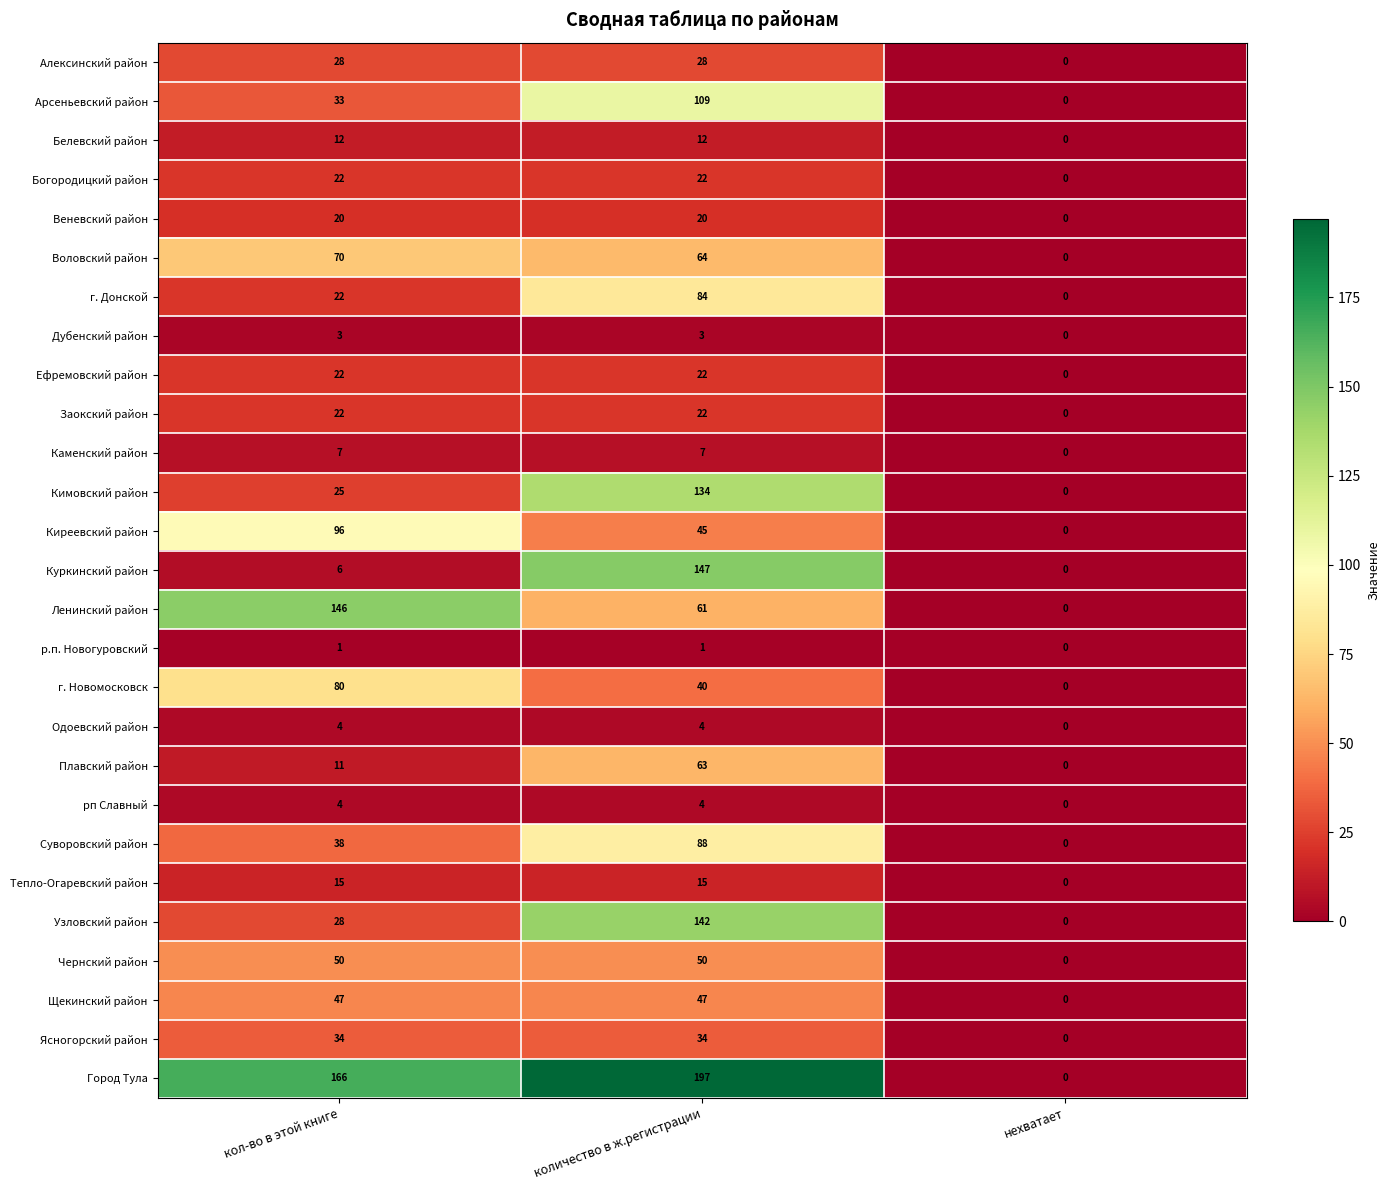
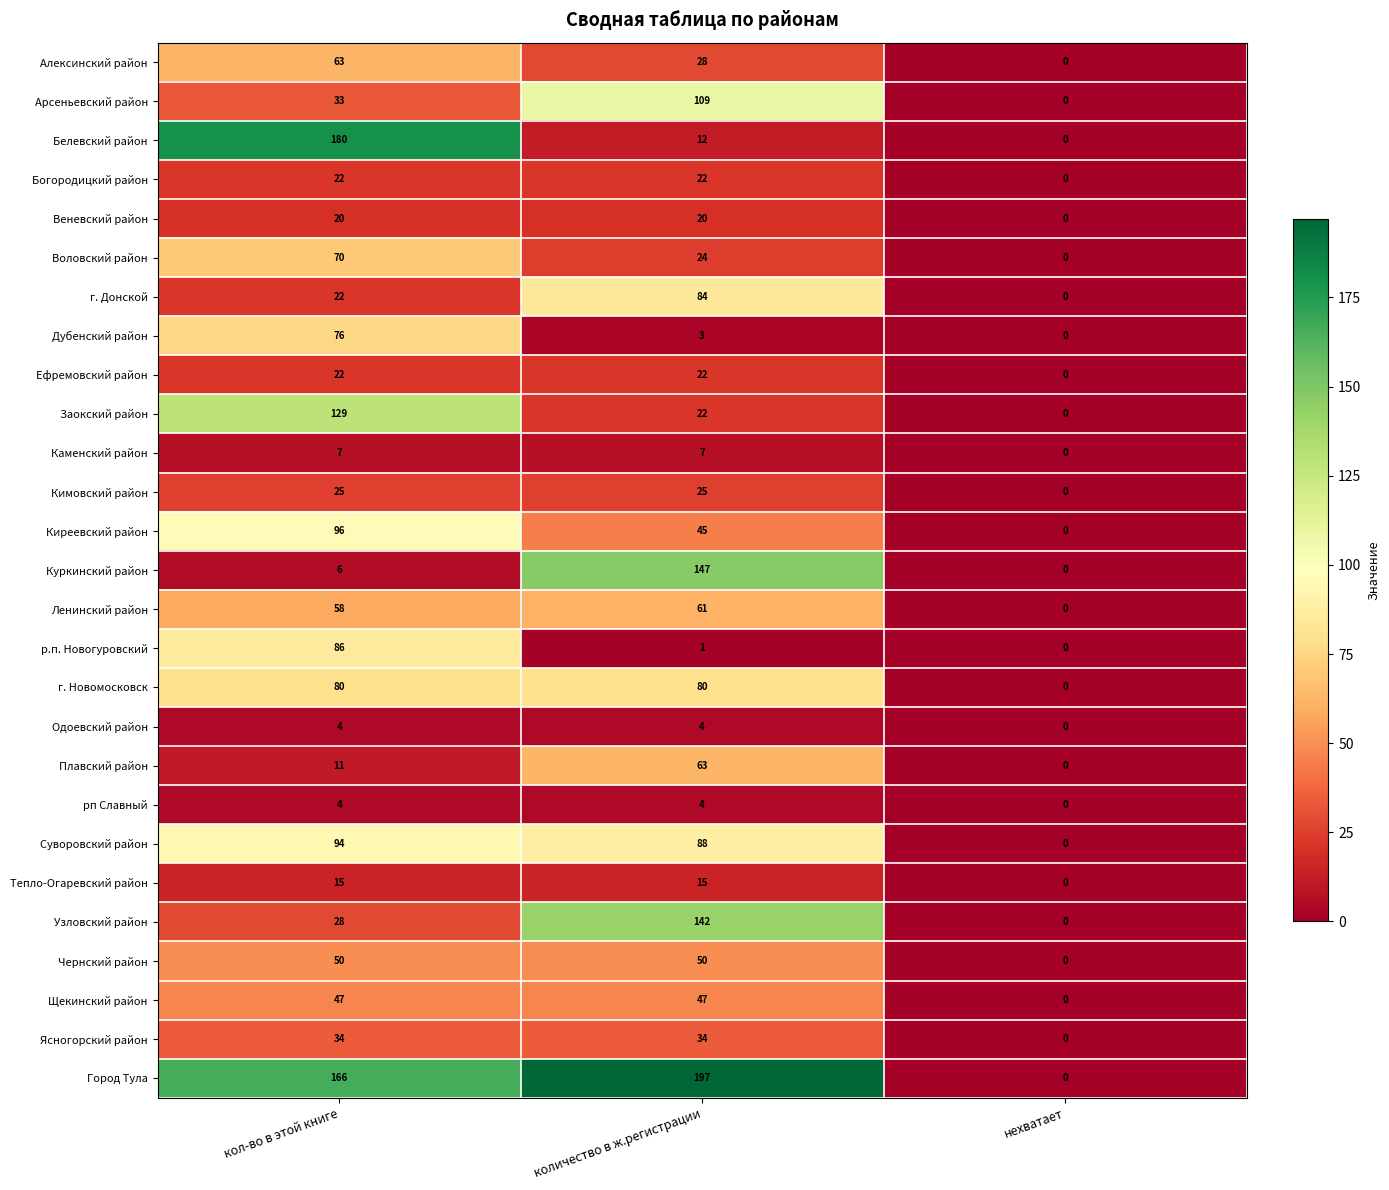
  {
    "Алексинский район": {
-     "кол-во в этой книге": 28,
+     "кол-во в этой книге": 63,
      "количество в ж.регистрации": 28,
      "нехватает": 0
    },
    "Арсеньевский район": {
      "кол-во в этой книге": 33,
      "количество в ж.регистрации": 109,
      "нехватает": 0
    },
    "Белевский район": {
-     "кол-во в этой книге": 12,
+     "кол-во в этой книге": 180,
      "количество в ж.регистрации": 12,
      "нехватает": 0
    },
    "Богородицкий район": {
      "кол-во в этой книге": 22,
      "количество в ж.регистрации": 22,
      "нехватает": 0
    },
    "Веневский район": {
      "кол-во в этой книге": 20,
      "количество в ж.регистрации": 20,
      "нехватает": 0
    },
    "Воловский район": {
      "кол-во в этой книге": 70,
-     "количество в ж.регистрации": 64,
+     "количество в ж.регистрации": 24,
      "нехватает": 0
    },
    "г. Донской": {
      "кол-во в этой книге": 22,
      "количество в ж.регистрации": 84,
      "нехватает": 0
    },
    "Дубенский район": {
-     "кол-во в этой книге": 3,
+     "кол-во в этой книге": 76,
      "количество в ж.регистрации": 3,
      "нехватает": 0
    },
    "Ефремовский район": {
      "кол-во в этой книге": 22,
      "количество в ж.регистрации": 22,
      "нехватает": 0
    },
    "Заокский район": {
-     "кол-во в этой книге": 22,
+     "кол-во в этой книге": 129,
      "количество в ж.регистрации": 22,
      "нехватает": 0
    },
    "Каменский район": {
      "кол-во в этой книге": 7,
      "количество в ж.регистрации": 7,
      "нехватает": 0
    },
    "Кимовский район": {
      "кол-во в этой книге": 25,
-     "количество в ж.регистрации": 134,
+     "количество в ж.регистрации": 25,
      "нехватает": 0
    },
    "Киреевский район": {
      "кол-во в этой книге": 96,
      "количество в ж.регистрации": 45,
      "нехватает": 0
    },
    "Куркинский район": {
      "кол-во в этой книге": 6,
      "количество в ж.регистрации": 147,
      "нехватает": 0
    },
    "Ленинский район": {
-     "кол-во в этой книге": 146,
+     "кол-во в этой книге": 58,
      "количество в ж.регистрации": 61,
      "нехватает": 0
    },
    "р.п. Новогуровский": {
-     "кол-во в этой книге": 1,
+     "кол-во в этой книге": 86,
      "количество в ж.регистрации": 1,
      "нехватает": 0
    },
    "г. Новомосковск": {
      "кол-во в этой книге": 80,
-     "количество в ж.регистрации": 40,
+     "количество в ж.регистрации": 80,
      "нехватает": 0
    },
    "Одоевский район": {
      "кол-во в этой книге": 4,
      "количество в ж.регистрации": 4,
      "нехватает": 0
    },
    "Плавский район": {
      "кол-во в этой книге": 11,
      "количество в ж.регистрации": 63,
      "нехватает": 0
    },
    "рп Славный": {
      "кол-во в этой книге": 4,
      "количество в ж.регистрации": 4,
      "нехватает": 0
    },
    "Суворовский район": {
-     "кол-во в этой книге": 38,
+     "кол-во в этой книге": 94,
      "количество в ж.регистрации": 88,
      "нехватает": 0
    },
    "Тепло-Огаревский район": {
      "кол-во в этой книге": 15,
      "количество в ж.регистрации": 15,
      "нехватает": 0
    },
    "Узловский район": {
      "кол-во в этой книге": 28,
      "количество в ж.регистрации": 142,
      "нехватает": 0
    },
    "Чернский район": {
      "кол-во в этой книге": 50,
      "количество в ж.регистрации": 50,
      "нехватает": 0
    },
    "Щекинский район": {
      "кол-во в этой книге": 47,
      "количество в ж.регистрации": 47,
      "нехватает": 0
    },
    "Ясногорский район": {
      "кол-во в этой книге": 34,
      "количество в ж.регистрации": 34,
      "нехватает": 0
    },
    "Город Тула": {
      "кол-во в этой книге": 166,
      "количество в ж.регистрации": 197,
      "нехватает": 0
    }
  }
